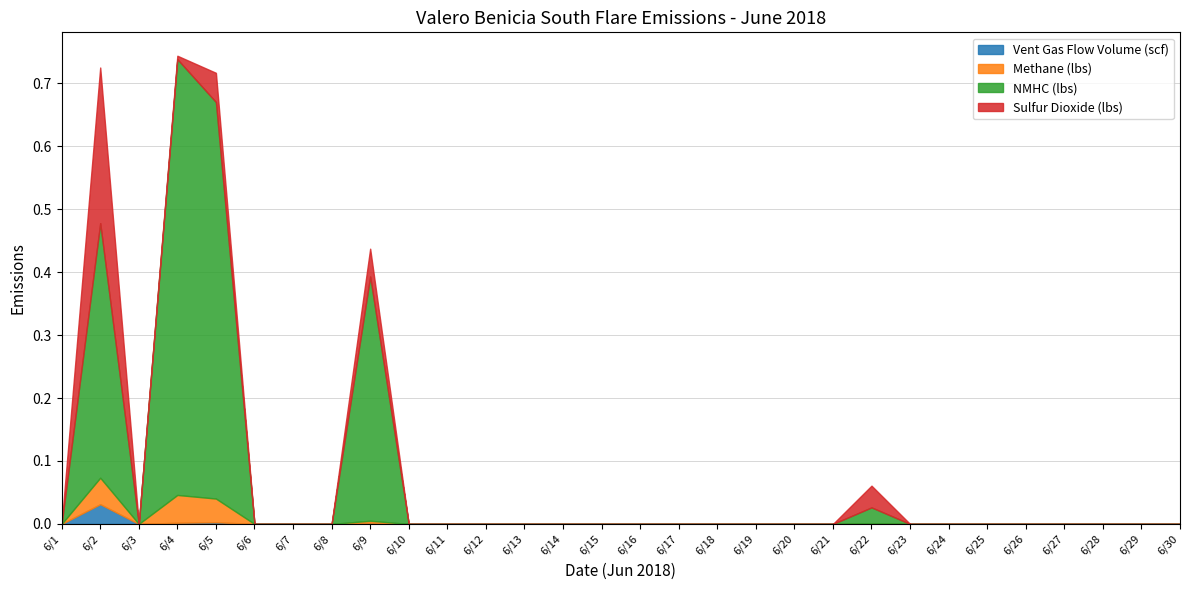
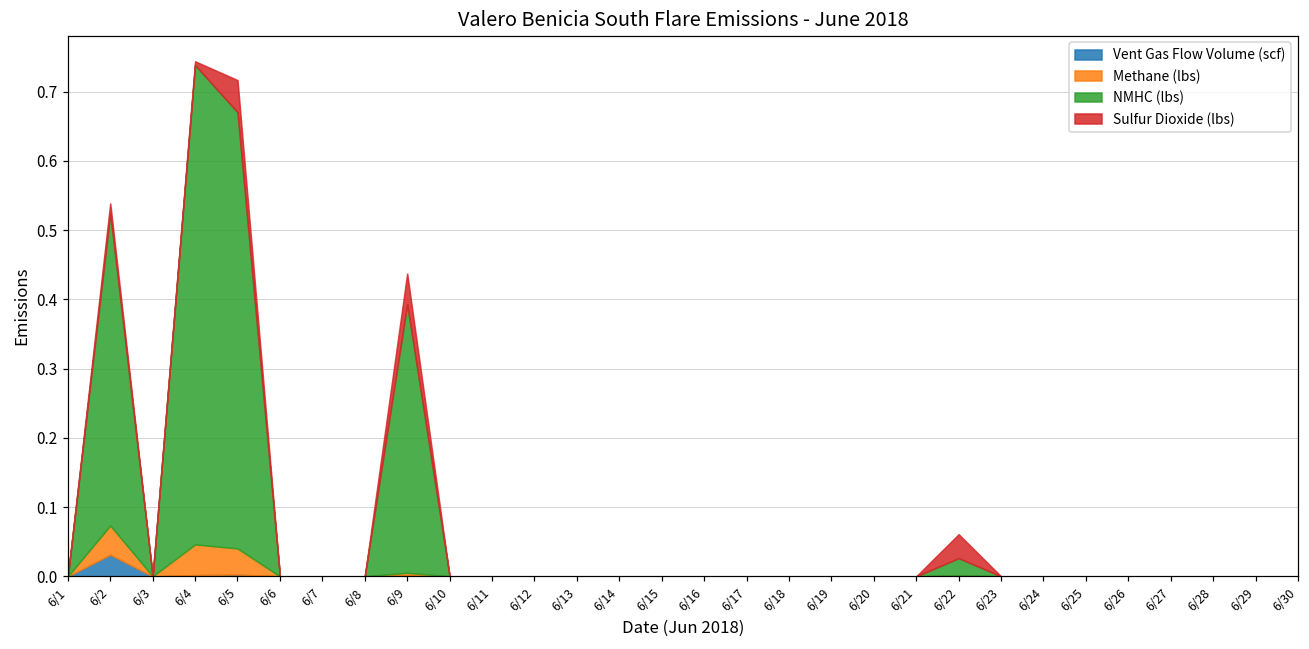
  {
    "Vent Gas Flow Volume (scf)": {
      "6/2": 0.03
    },
    "Methane (lbs)": {
      "6/2": 0.04,
      "6/4": 0.04,
      "6/5": 0.04
    },
    "NMHC (lbs)": {
-     "6/2": 0.40,
+     "6/2": 0.45,
      "6/4": 0.69,
      "6/5": 0.63,
      "6/9": 0.39,
      "6/22": 0.03
    },
    "Sulfur Dioxide (lbs)": {
-     "6/2": 0.25,
+     "6/2": 0.01,
      "6/4": 0.01,
      "6/5": 0.05,
      "6/9": 0.04,
      "6/22": 0.03
    }
  }
